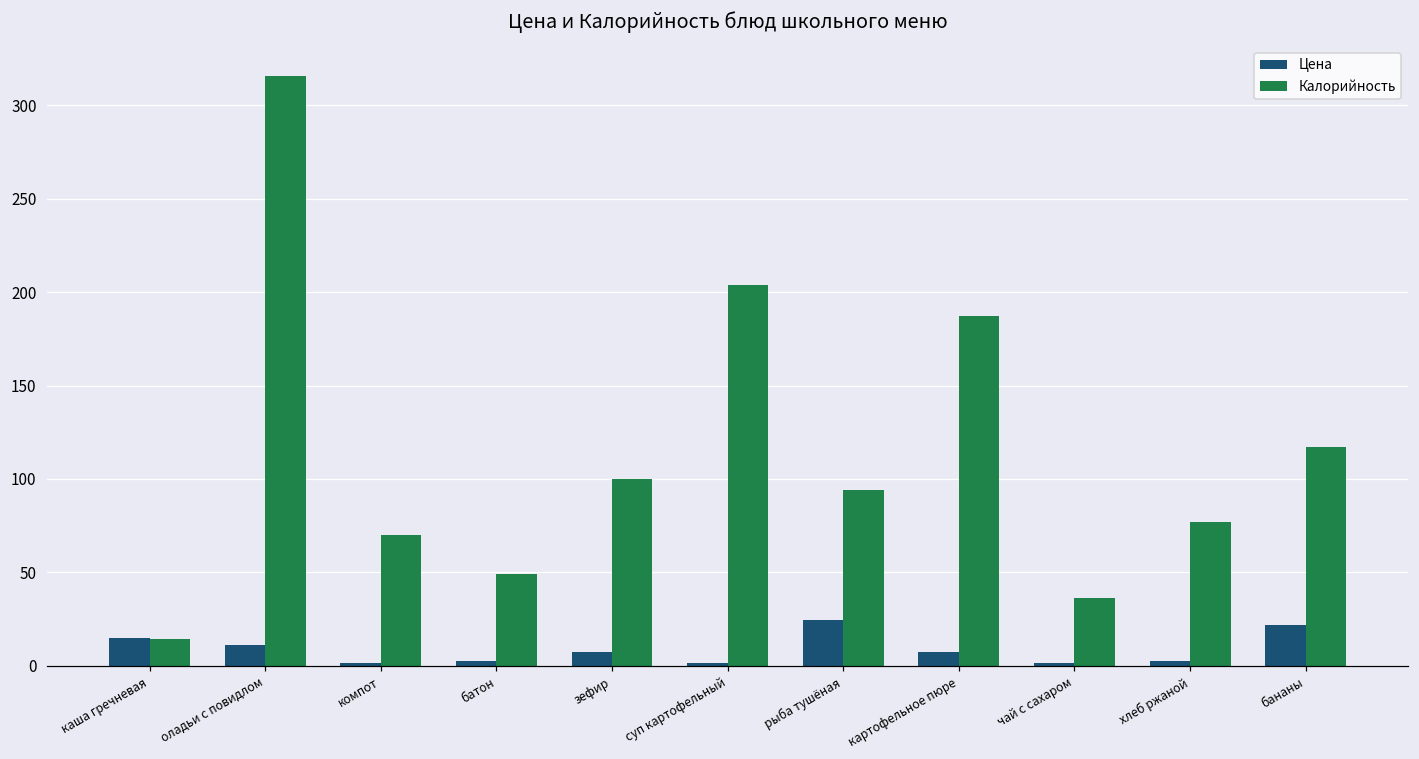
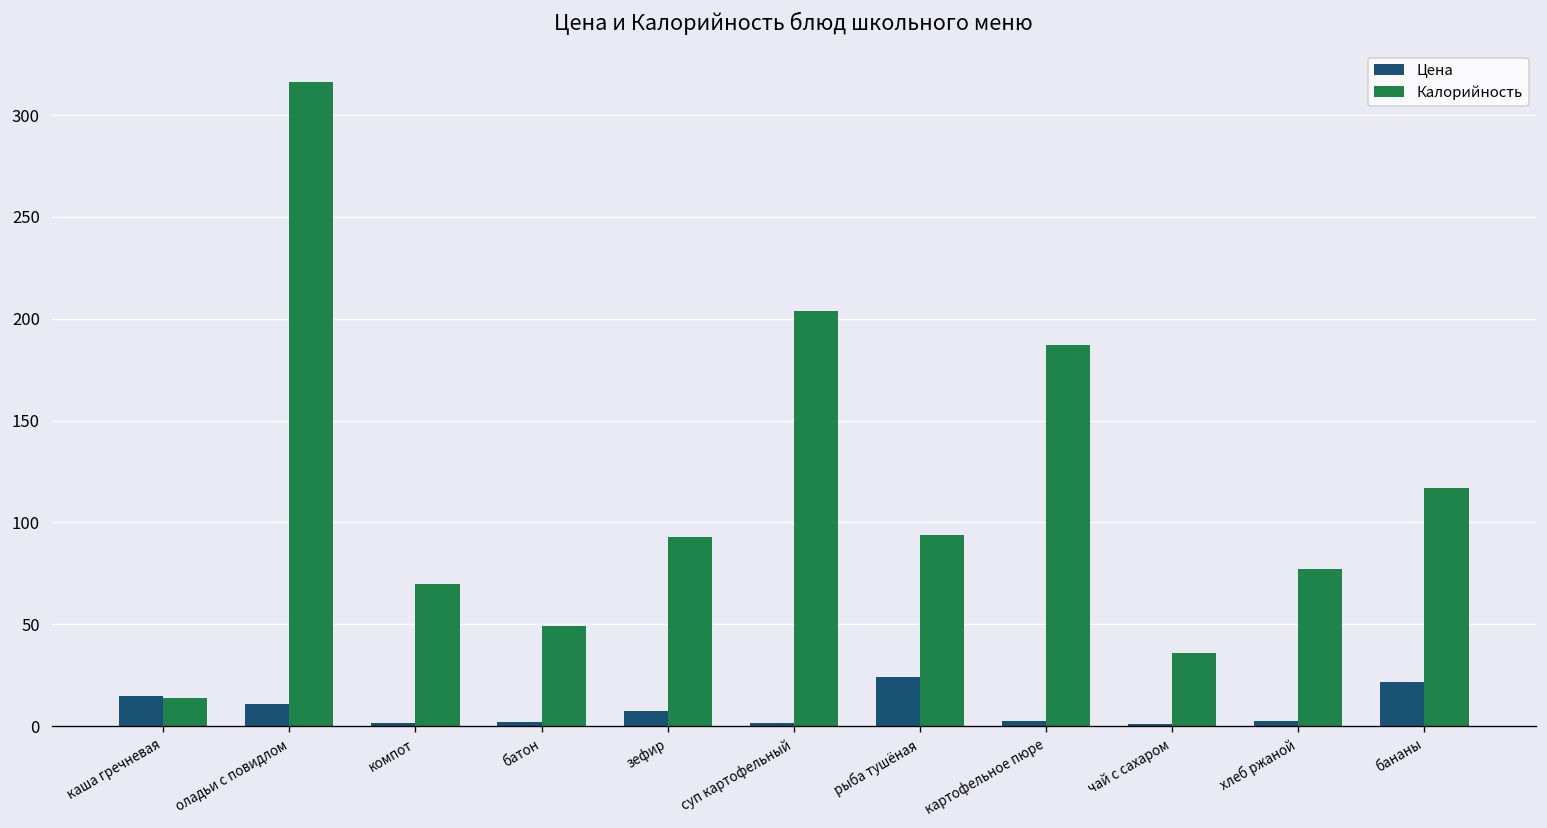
  {
    "Цена": {
      "каша гречневая": 15,
      "оладьи с повидлом": 11,
      "компот": 2,
      "батон": 2,
      "зефир": 8,
      "рыба тушёная": 24,
-     "картофельное пюре": 7,
+     "картофельное пюре": 2,
      "хлеб ржаной": 2,
      "бананы": 22
    },
    "Калорийность": {
      "каша гречневая": 14,
      "оладьи с повидлом": 316,
      "компот": 70,
      "батон": 49,
-     "зефир": 100,
+     "зефир": 93,
      "суп картофельный": 204,
      "рыба тушёная": 94,
      "картофельное пюре": 187,
      "чай с сахаром": 36,
      "хлеб ржаной": 77,
      "бананы": 117
    }
  }
